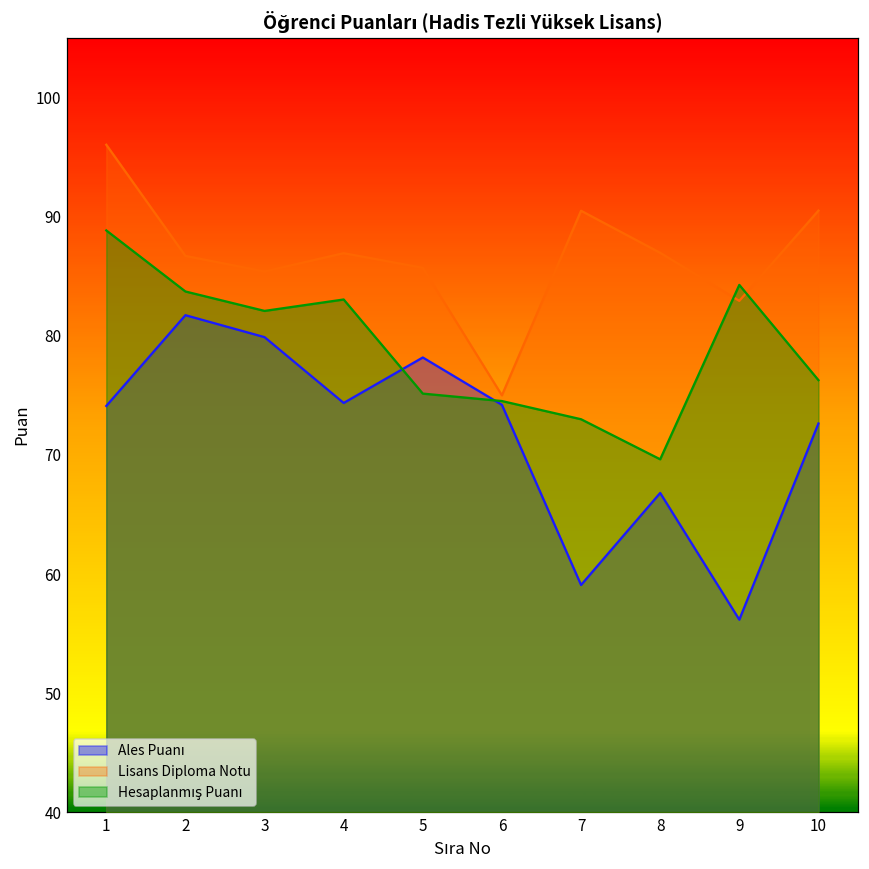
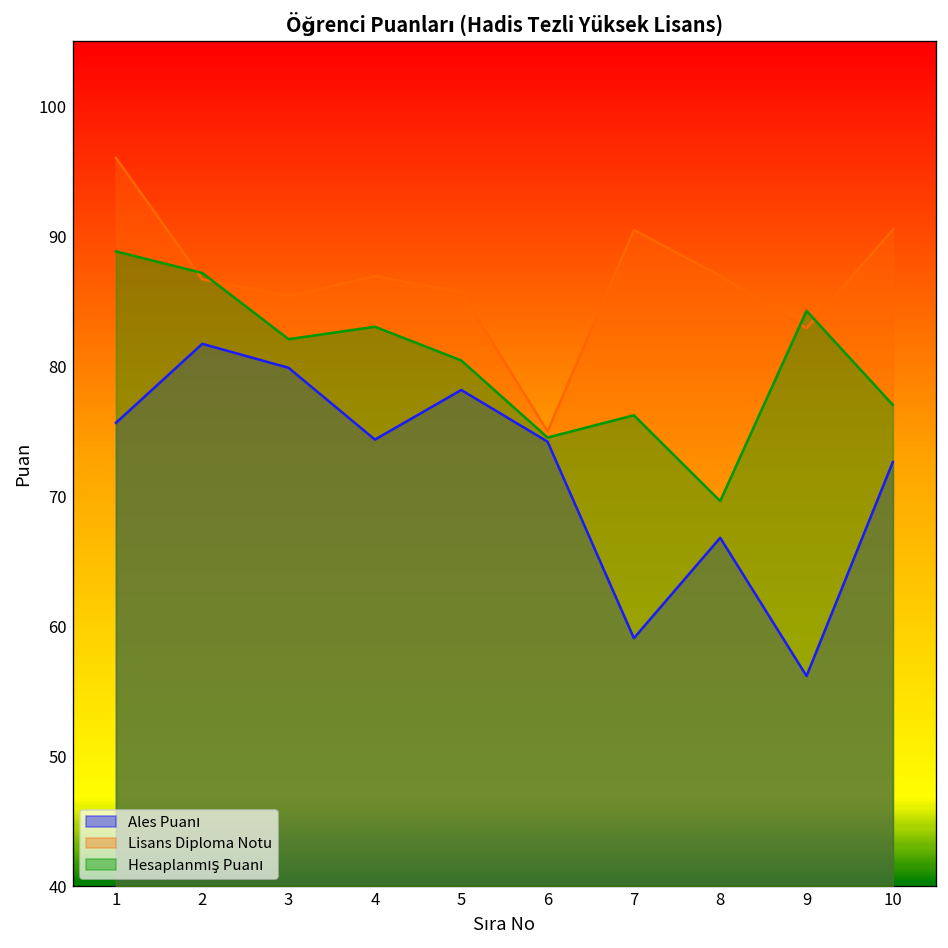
  {
    "Ales Puanı": {
-     "1": 74.1,
+     "1": 75.6,
      "2": 81.7,
      "3": 79.9,
      "4": 74.4,
      "5": 78.2,
      "6": 74.2,
      "7": 59.1,
      "8": 66.8,
      "9": 56.2,
      "10": 72.6
    },
    "Lisans Diploma Notu": {
      "1": 96.0,
      "2": 86.7,
      "3": 85.4,
      "4": 86.9,
      "5": 85.7,
      "6": 75.0,
      "7": 90.5,
      "8": 87.0,
      "9": 82.9,
      "10": 90.5
    },
    "Hesaplanmış Puanı": {
      "1": 88.8,
-     "2": 83.7,
+     "2": 87.2,
      "3": 82.1,
      "4": 83.0,
-     "5": 75.1,
+     "5": 80.5,
      "6": 74.5,
-     "7": 73.0,
+     "7": 76.2,
      "8": 69.6,
      "9": 84.3,
-     "10": 76.3
+     "10": 77.0
    }
  }
